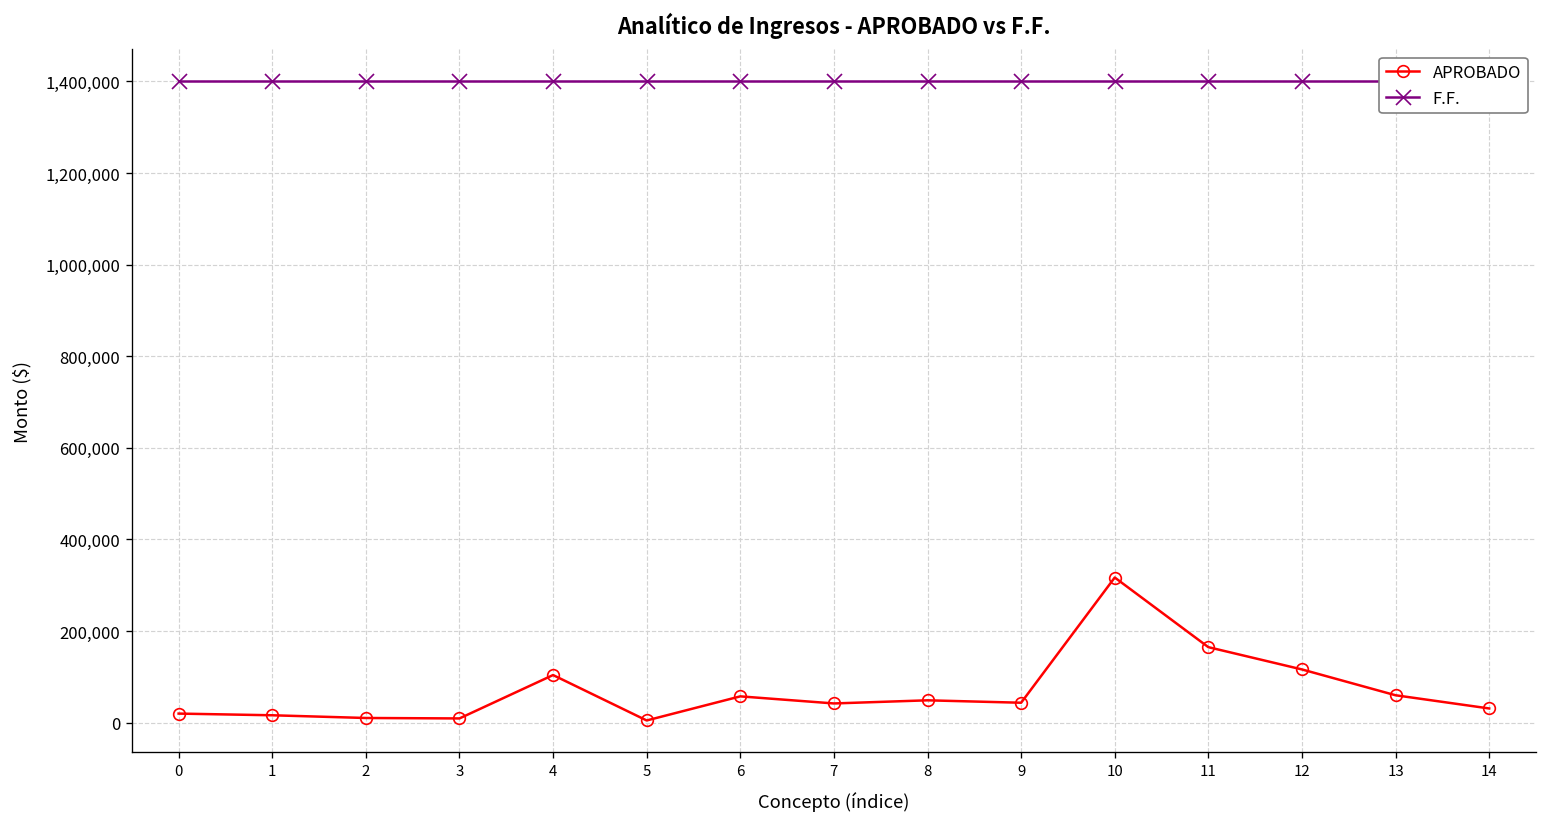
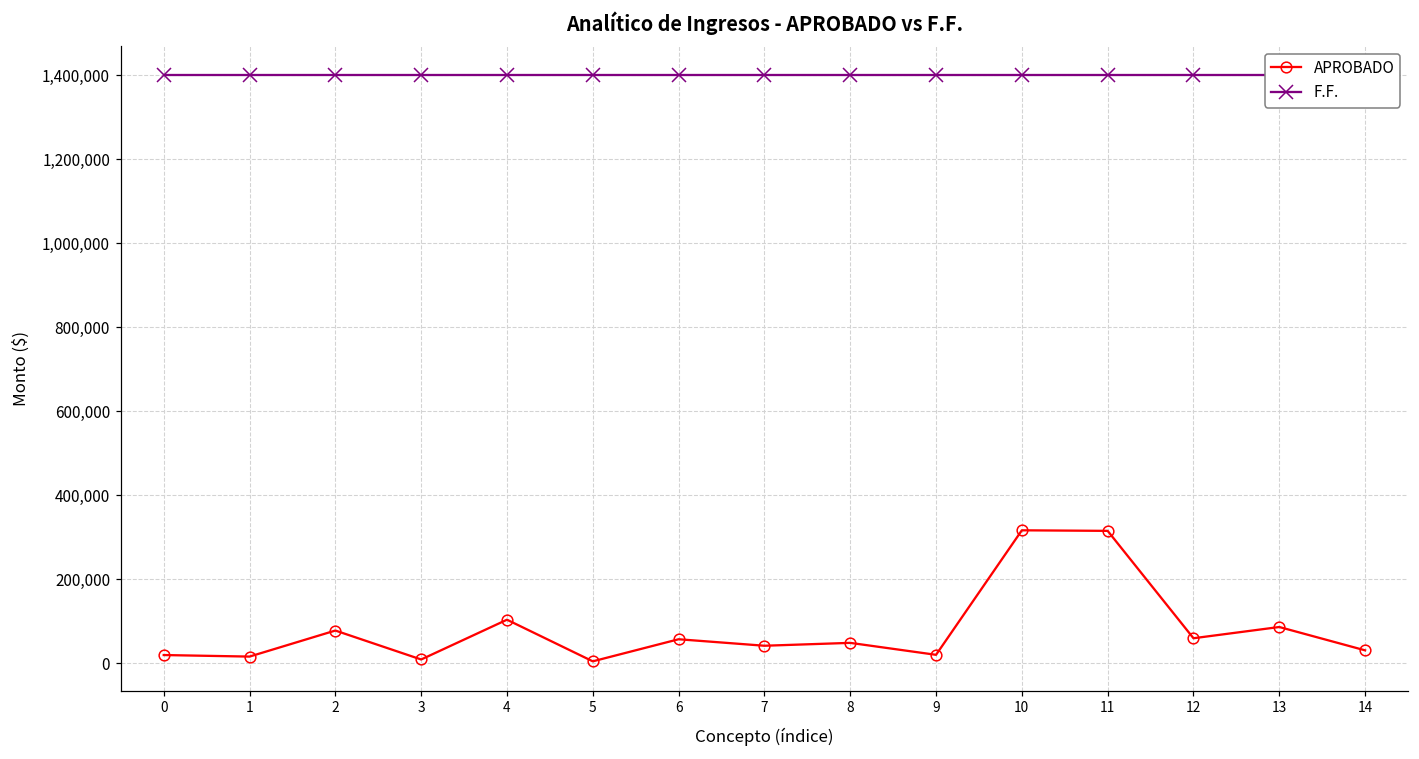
  {
    "APROBADO": {
      "0": "20,000",
      "1": "20,000",
-     "2": "10,000",
+     "2": "80,000",
      "3": "10,000",
      "4": "100,000",
      "5": "10,000",
      "6": "60,000",
      "7": "40,000",
      "8": "50,000",
-     "9": "40,000",
+     "9": "20,000",
      "10": "320,000",
-     "11": "170,000",
-     "12": "120,000",
-     "13": "60,000",
+     "11": "320,000",
+     "12": "60,000",
+     "13": "90,000",
      "14": "30,000"
    },
    "F.F.": {
      "0": "1,400,000",
      "1": "1,400,000",
      "2": "1,400,000",
      "3": "1,400,000",
      "4": "1,400,000",
      "5": "1,400,000",
      "6": "1,400,000",
      "7": "1,400,000",
      "8": "1,400,000",
      "9": "1,400,000",
      "10": "1,400,000",
      "11": "1,400,000",
      "12": "1,400,000"
    }
  }
